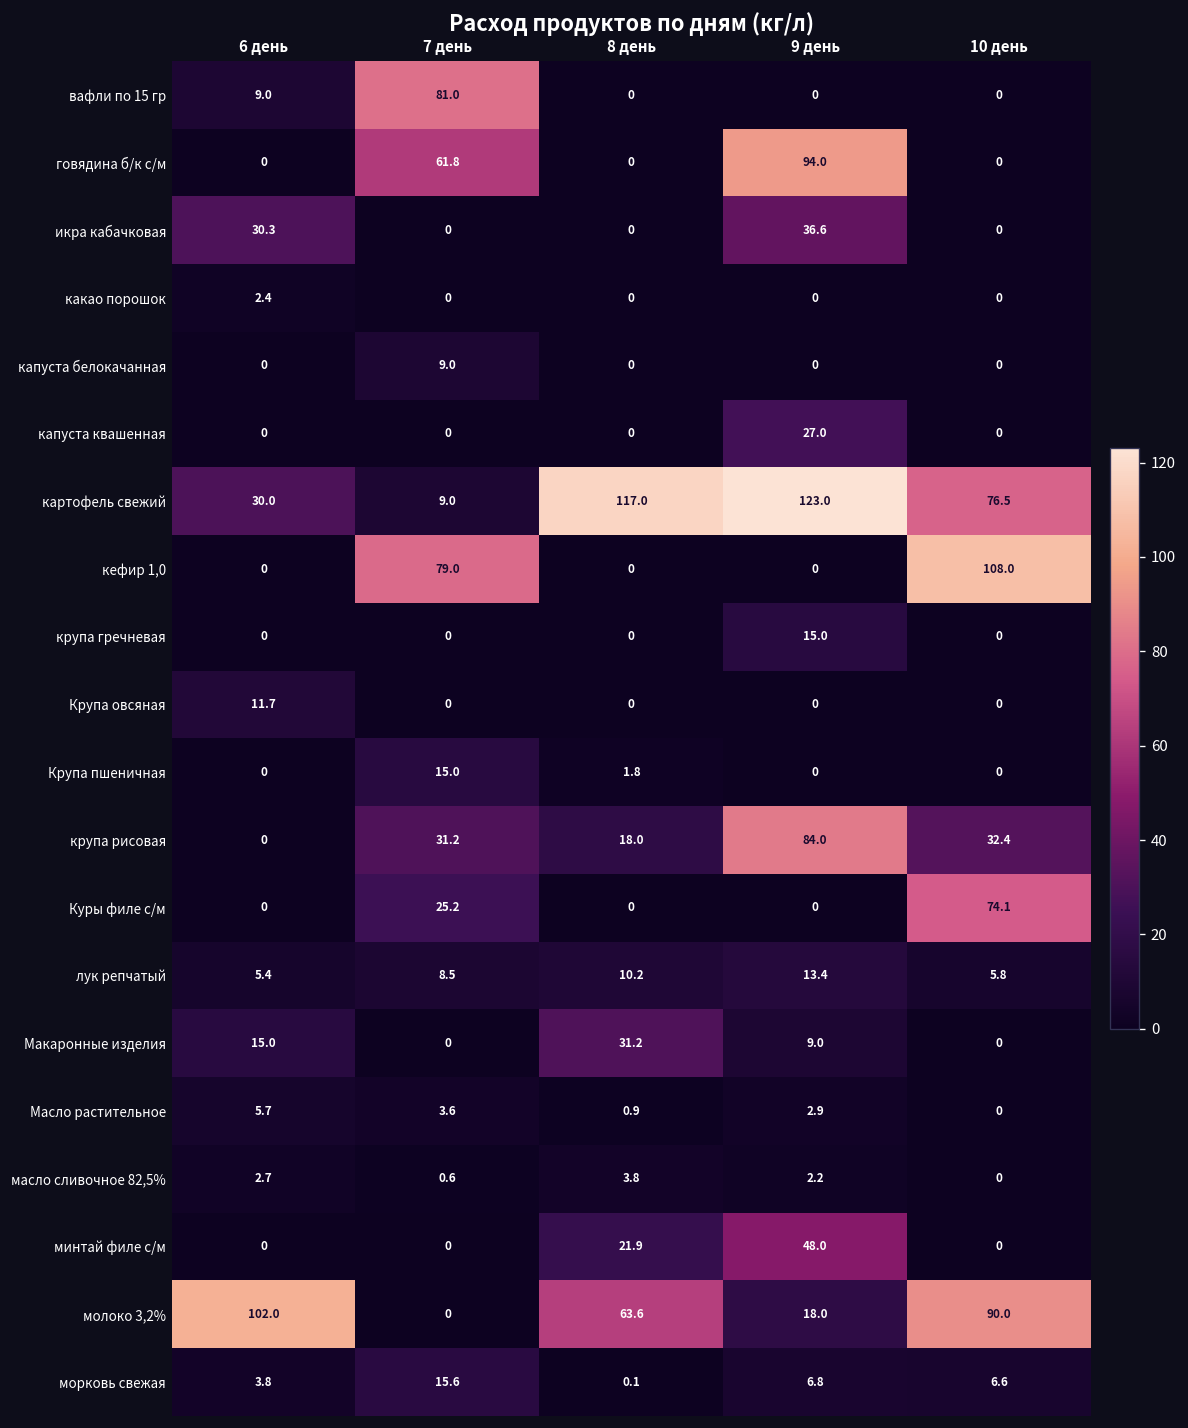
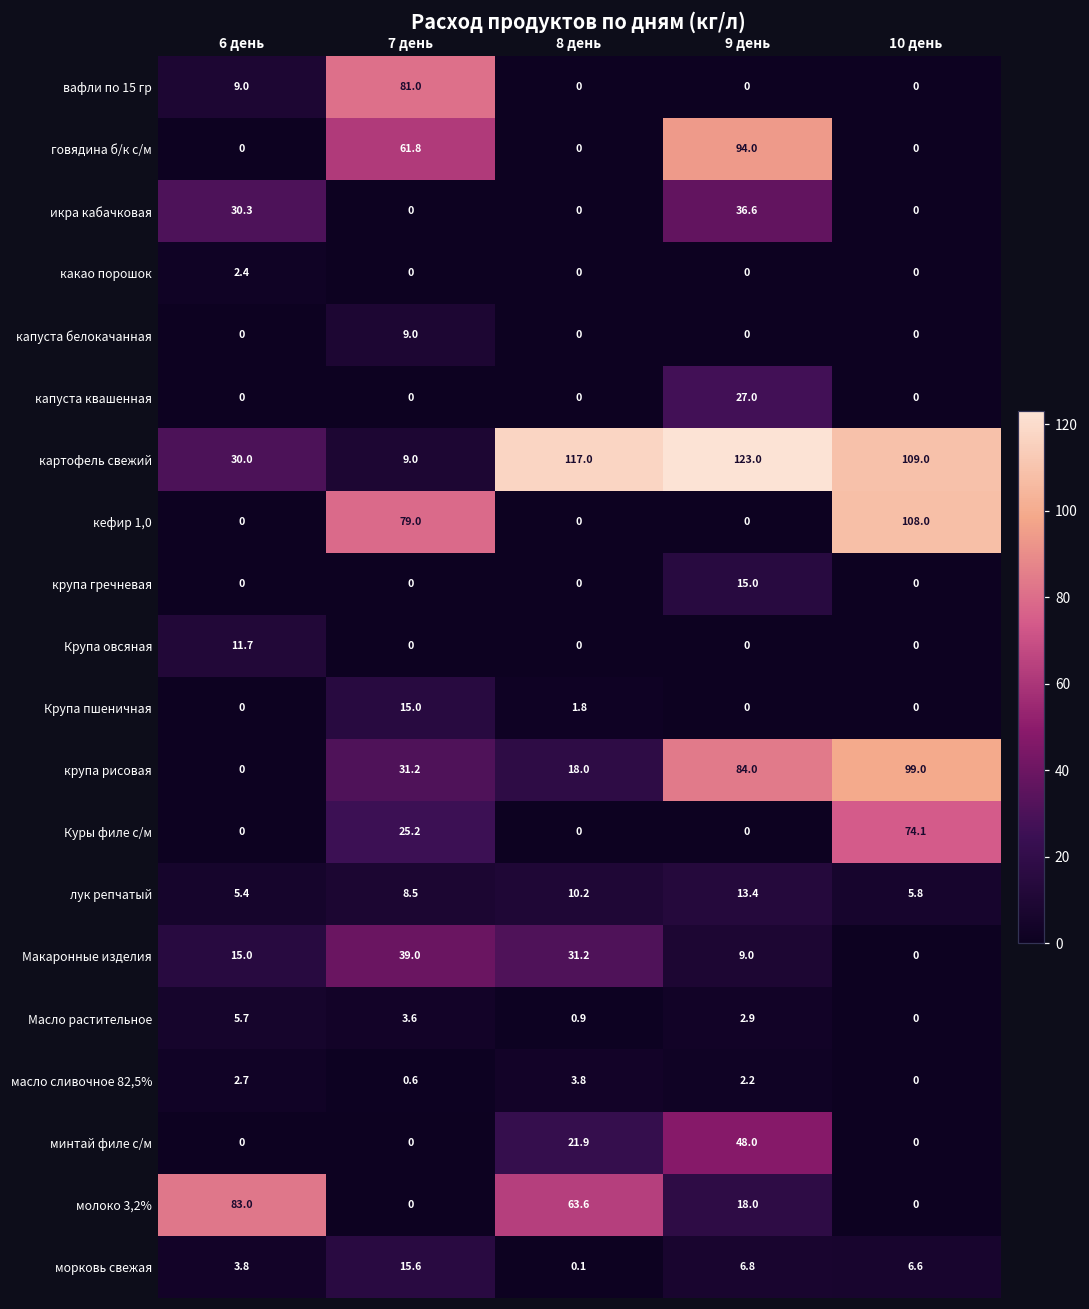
  {
    "вафли по 15 гр": {
      "6 день": 9.0,
      "7 день": 81.0,
      "8 день": 0,
      "9 день": 0,
      "10 день": 0
    },
    "говядина б/к с/м": {
      "6 день": 0,
      "7 день": 61.8,
      "8 день": 0,
      "9 день": 94.0,
      "10 день": 0
    },
    "икра кабачковая": {
      "6 день": 30.3,
      "7 день": 0,
      "8 день": 0,
      "9 день": 36.6,
      "10 день": 0
    },
    "какао порошок": {
      "6 день": 2.4,
      "7 день": 0,
      "8 день": 0,
      "9 день": 0,
      "10 день": 0
    },
    "капуста белокачанная": {
      "6 день": 0,
      "7 день": 9.0,
      "8 день": 0,
      "9 день": 0,
      "10 день": 0
    },
    "капуста квашенная": {
      "6 день": 0,
      "7 день": 0,
      "8 день": 0,
      "9 день": 27.0,
      "10 день": 0
    },
    "картофель свежий": {
      "6 день": 30.0,
      "7 день": 9.0,
      "8 день": 117.0,
      "9 день": 123.0,
-     "10 день": 76.5
+     "10 день": 109.0
    },
    "кефир 1,0": {
      "6 день": 0,
      "7 день": 79.0,
      "8 день": 0,
      "9 день": 0,
      "10 день": 108.0
    },
    "крупа гречневая": {
      "6 день": 0,
      "7 день": 0,
      "8 день": 0,
      "9 день": 15.0,
      "10 день": 0
    },
    "Крупа овсяная": {
      "6 день": 11.7,
      "7 день": 0,
      "8 день": 0,
      "9 день": 0,
      "10 день": 0
    },
    "Крупа пшеничная": {
      "6 день": 0,
      "7 день": 15.0,
      "8 день": 1.8,
      "9 день": 0,
      "10 день": 0
    },
    "крупа рисовая": {
      "6 день": 0,
      "7 день": 31.2,
      "8 день": 18.0,
      "9 день": 84.0,
-     "10 день": 32.4
+     "10 день": 99.0
    },
    "Куры филе с/м": {
      "6 день": 0,
      "7 день": 25.2,
      "8 день": 0,
      "9 день": 0,
      "10 день": 74.1
    },
    "лук репчатый": {
      "6 день": 5.4,
      "7 день": 8.5,
      "8 день": 10.2,
      "9 день": 13.4,
      "10 день": 5.8
    },
    "Макаронные изделия": {
      "6 день": 15.0,
-     "7 день": 0,
+     "7 день": 39.0,
      "8 день": 31.2,
      "9 день": 9.0,
      "10 день": 0
    },
    "Масло растительное": {
      "6 день": 5.7,
      "7 день": 3.6,
      "8 день": 0.9,
      "9 день": 2.9,
      "10 день": 0
    },
    "масло сливочное 82,5%": {
      "6 день": 2.7,
      "7 день": 0.6,
      "8 день": 3.8,
      "9 день": 2.2,
      "10 день": 0
    },
    "минтай филе с/м": {
      "6 день": 0,
      "7 день": 0,
      "8 день": 21.9,
      "9 день": 48.0,
      "10 день": 0
    },
    "молоко 3,2%": {
-     "6 день": 102.0,
+     "6 день": 83.0,
      "7 день": 0,
      "8 день": 63.6,
      "9 день": 18.0,
-     "10 день": 90.0
+     "10 день": 0
    },
    "морковь свежая": {
      "6 день": 3.8,
      "7 день": 15.6,
      "8 день": 0.1,
      "9 день": 6.8,
      "10 день": 6.6
    }
  }
